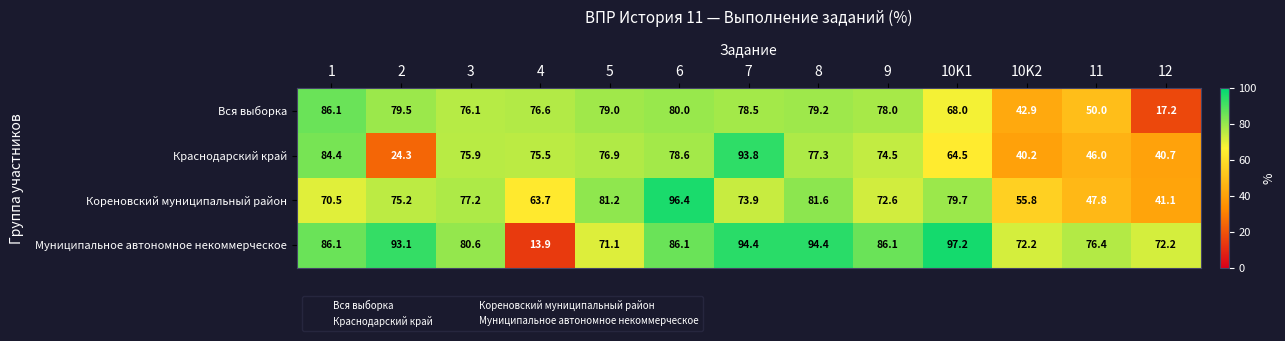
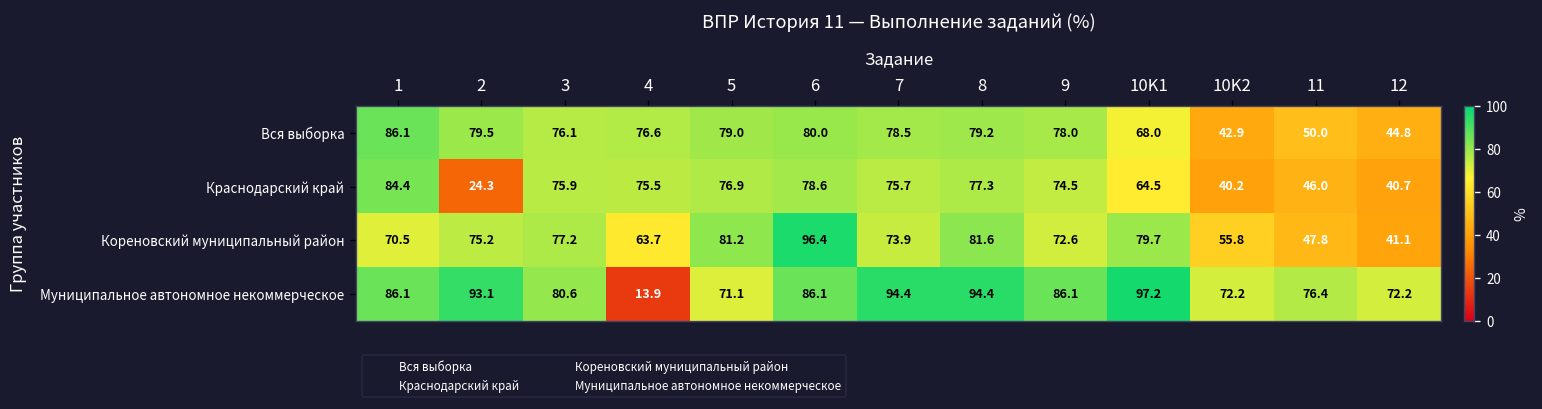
  {
    "Вся выборка": {
      "1": 86.1,
      "2": 79.5,
      "3": 76.1,
      "4": 76.6,
      "5": 79.0,
      "6": 80.0,
      "7": 78.5,
      "8": 79.2,
      "9": 78.0,
      "10K1": 68.0,
      "10K2": 42.9,
      "11": 50.0,
-     "12": 17.2
+     "12": 44.8
    },
    "Краснодарский край": {
      "1": 84.4,
      "2": 24.3,
      "3": 75.9,
      "4": 75.5,
      "5": 76.9,
      "6": 78.6,
-     "7": 93.8,
+     "7": 75.7,
      "8": 77.3,
      "9": 74.5,
      "10K1": 64.5,
      "10K2": 40.2,
      "11": 46.0,
      "12": 40.7
    },
    "Кореновский муниципальный район": {
      "1": 70.5,
      "2": 75.2,
      "3": 77.2,
      "4": 63.7,
      "5": 81.2,
      "6": 96.4,
      "7": 73.9,
      "8": 81.6,
      "9": 72.6,
      "10K1": 79.7,
      "10K2": 55.8,
      "11": 47.8,
      "12": 41.1
    },
    "Муниципальное автономное некоммерческое": {
      "1": 86.1,
      "2": 93.1,
      "3": 80.6,
      "4": 13.9,
      "5": 71.1,
      "6": 86.1,
      "7": 94.4,
      "8": 94.4,
      "9": 86.1,
      "10K1": 97.2,
      "10K2": 72.2,
      "11": 76.4,
      "12": 72.2
    }
  }
